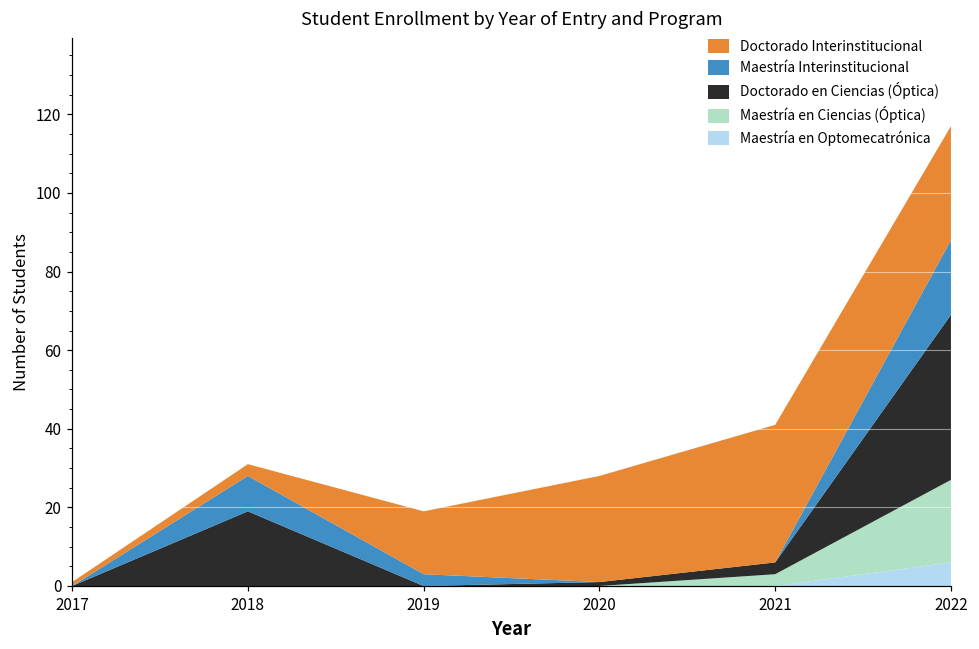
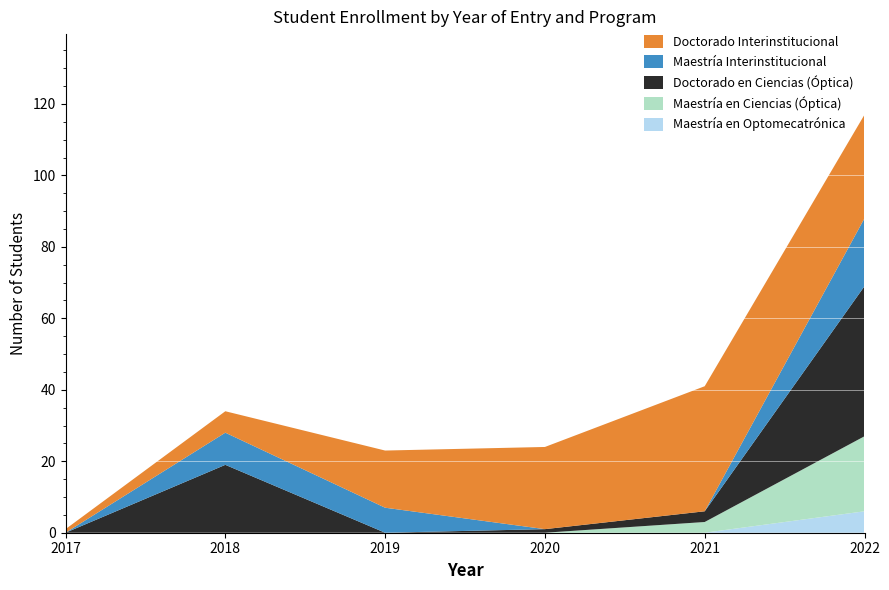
  {
    "Doctorado en Ciencias (Óptica)": {
      "2018": 19,
      "2022": 42
    },
    "Maestría Interinstitucional": {
      "2018": 9,
-     "2019": 3,
+     "2019": 7,
      "2022": 19
    },
    "Doctorado Interinstitucional": {
      "2017": 1,
-     "2018": 3,
+     "2018": 6,
      "2019": 16,
-     "2020": 27,
+     "2020": 23,
      "2021": 35,
      "2022": 29
    }
  }
